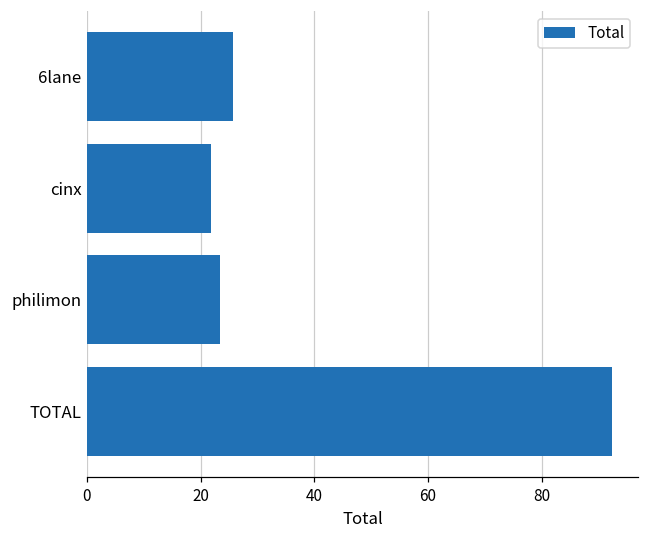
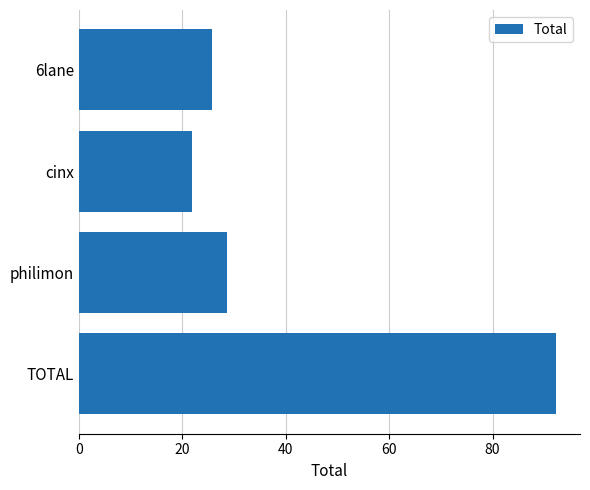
  {
    "6lane": 26,
    "cinx": 22,
-   "philimon": 23,
+   "philimon": 29,
    "TOTAL": 92
  }
